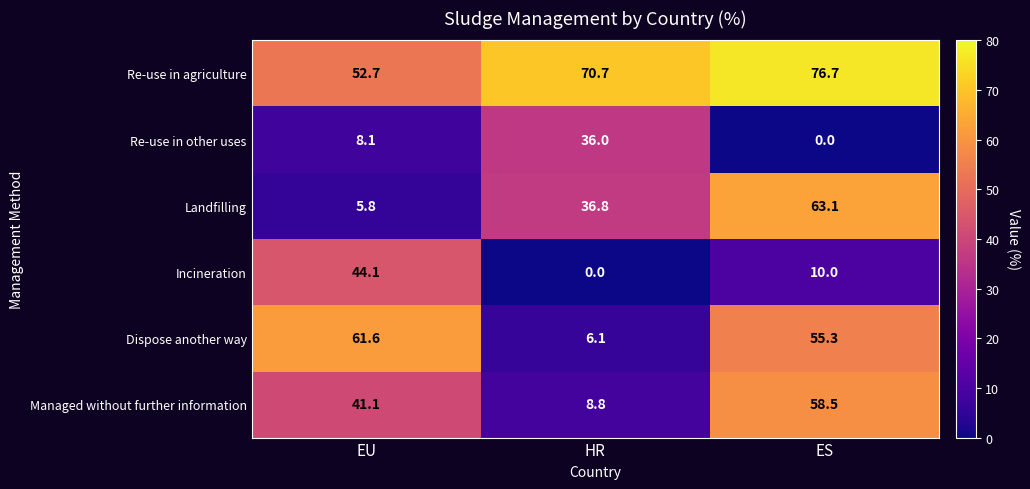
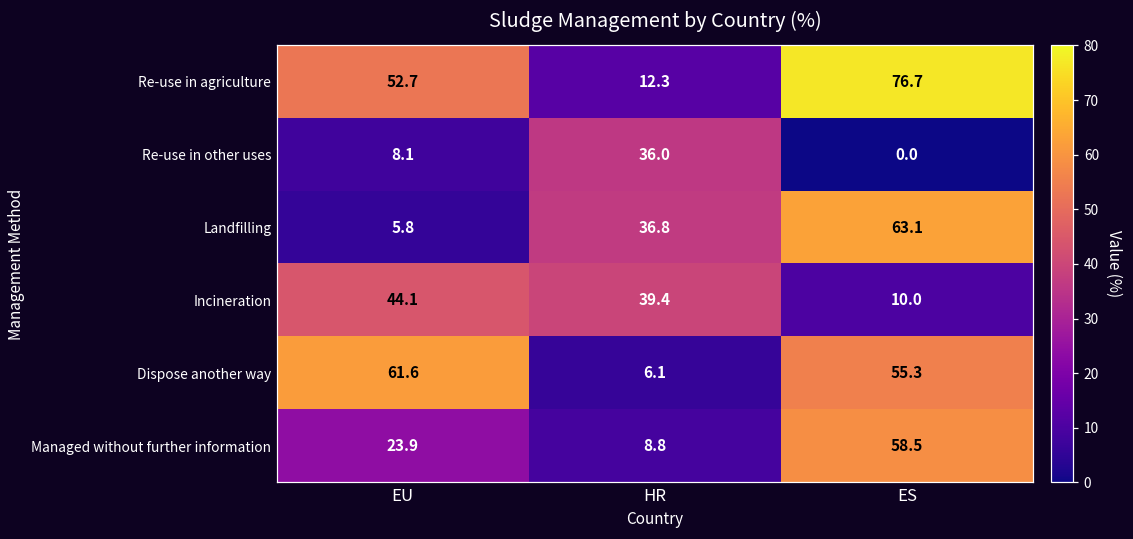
  {
    "Re-use in agriculture": {
      "EU": 52.7,
-     "HR": 70.7,
+     "HR": 12.3,
      "ES": 76.7
    },
    "Re-use in other uses": {
      "EU": 8.1,
      "HR": 36.0,
      "ES": 0.0
    },
    "Landfilling": {
      "EU": 5.8,
      "HR": 36.8,
      "ES": 63.1
    },
    "Incineration": {
      "EU": 44.1,
-     "HR": 0.0,
+     "HR": 39.4,
      "ES": 10.0
    },
    "Dispose another way": {
      "EU": 61.6,
      "HR": 6.1,
      "ES": 55.3
    },
    "Managed without further information": {
-     "EU": 41.1,
+     "EU": 23.9,
      "HR": 8.8,
      "ES": 58.5
    }
  }
